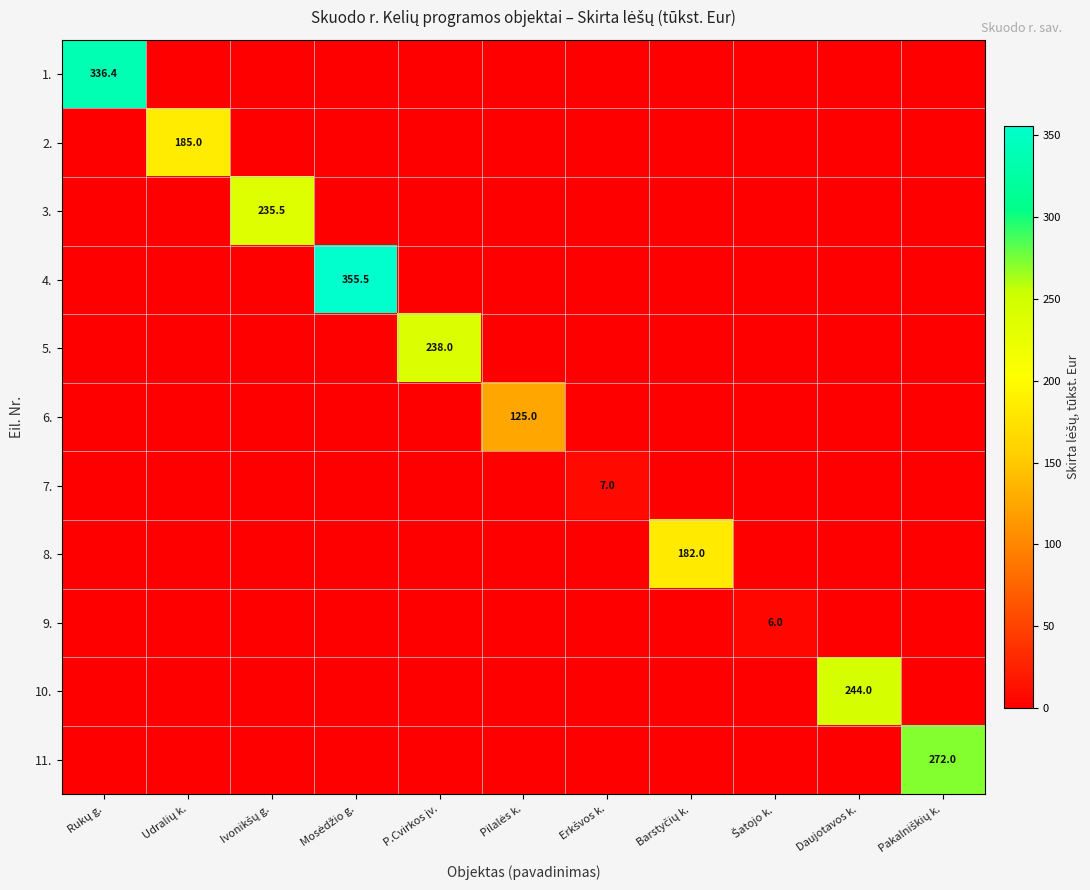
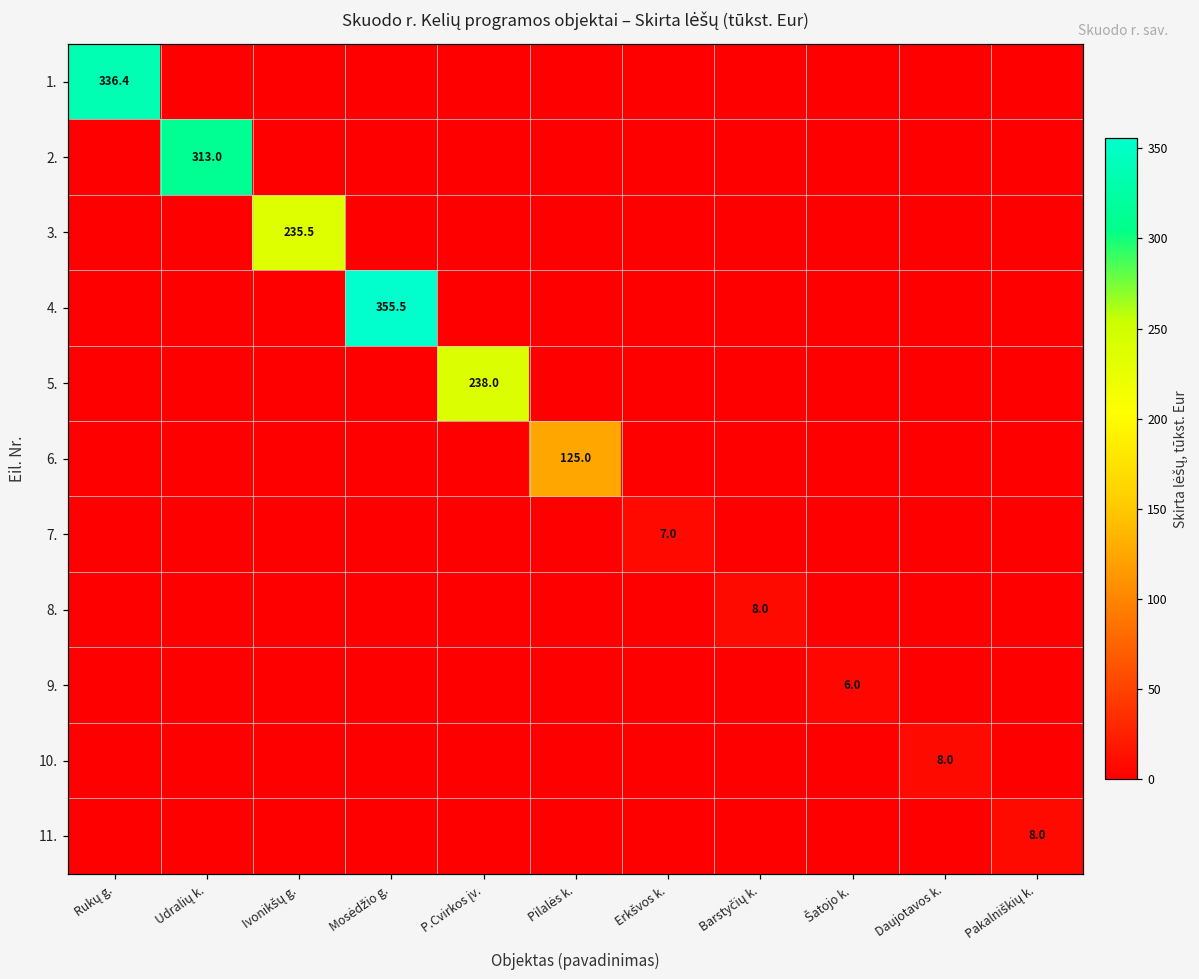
  {
    "1.": {
      "Rukų g.": 336.4
    },
    "2.": {
-     "Udralių k.": 185.0
+     "Udralių k.": 313.0
    },
    "3.": {
      "Ivonikšų g.": 235.5
    },
    "4.": {
      "Mosėdžio g.": 355.5
    },
    "5.": {
      "P.Cvirkos įv.": 238.0
    },
    "6.": {
      "Pilalės k.": 125.0
    },
    "7.": {
      "Erkšvos k.": 7.0
    },
    "8.": {
-     "Barstyčių k.": 182.0
+     "Barstyčių k.": 8.0
    },
    "9.": {
      "Šatojo k.": 6.0
    },
    "10.": {
-     "Daujotavos k.": 244.0
+     "Daujotavos k.": 8.0
    },
    "11.": {
-     "Pakalniškių k.": 272.0
+     "Pakalniškių k.": 8.0
    }
  }
